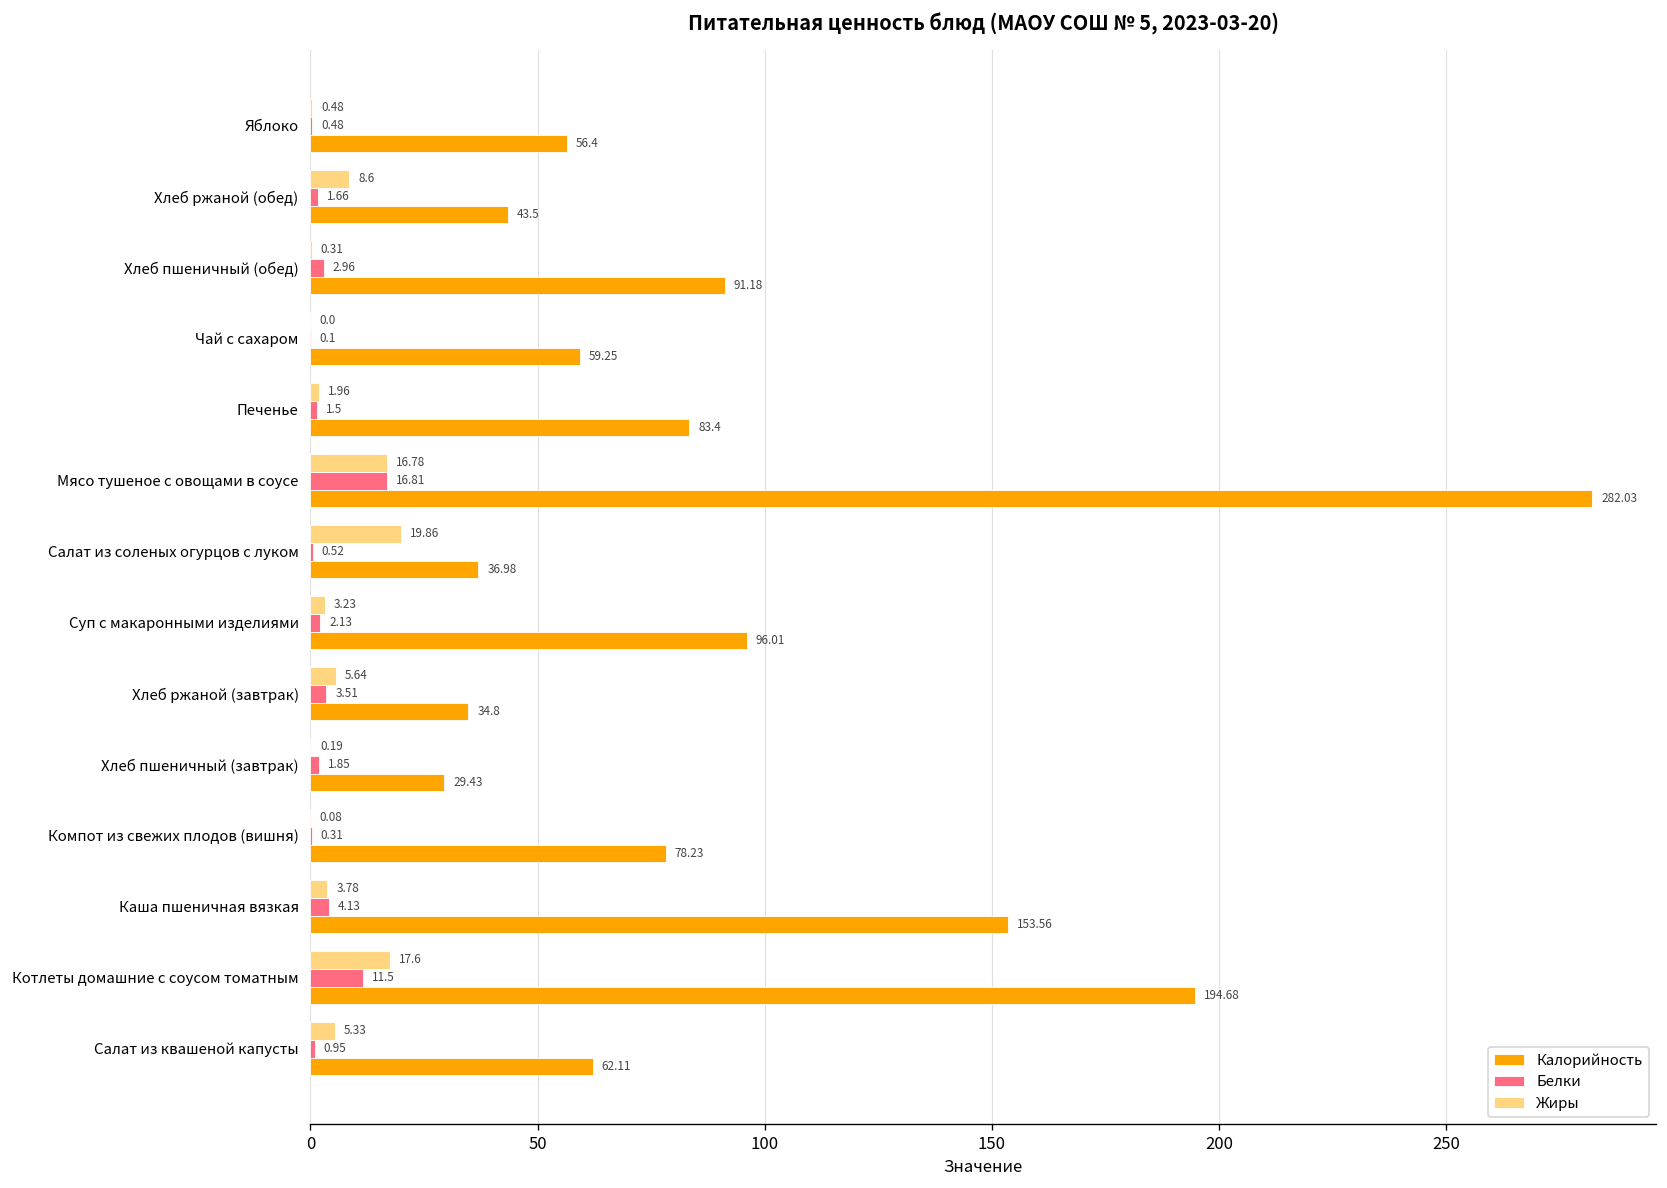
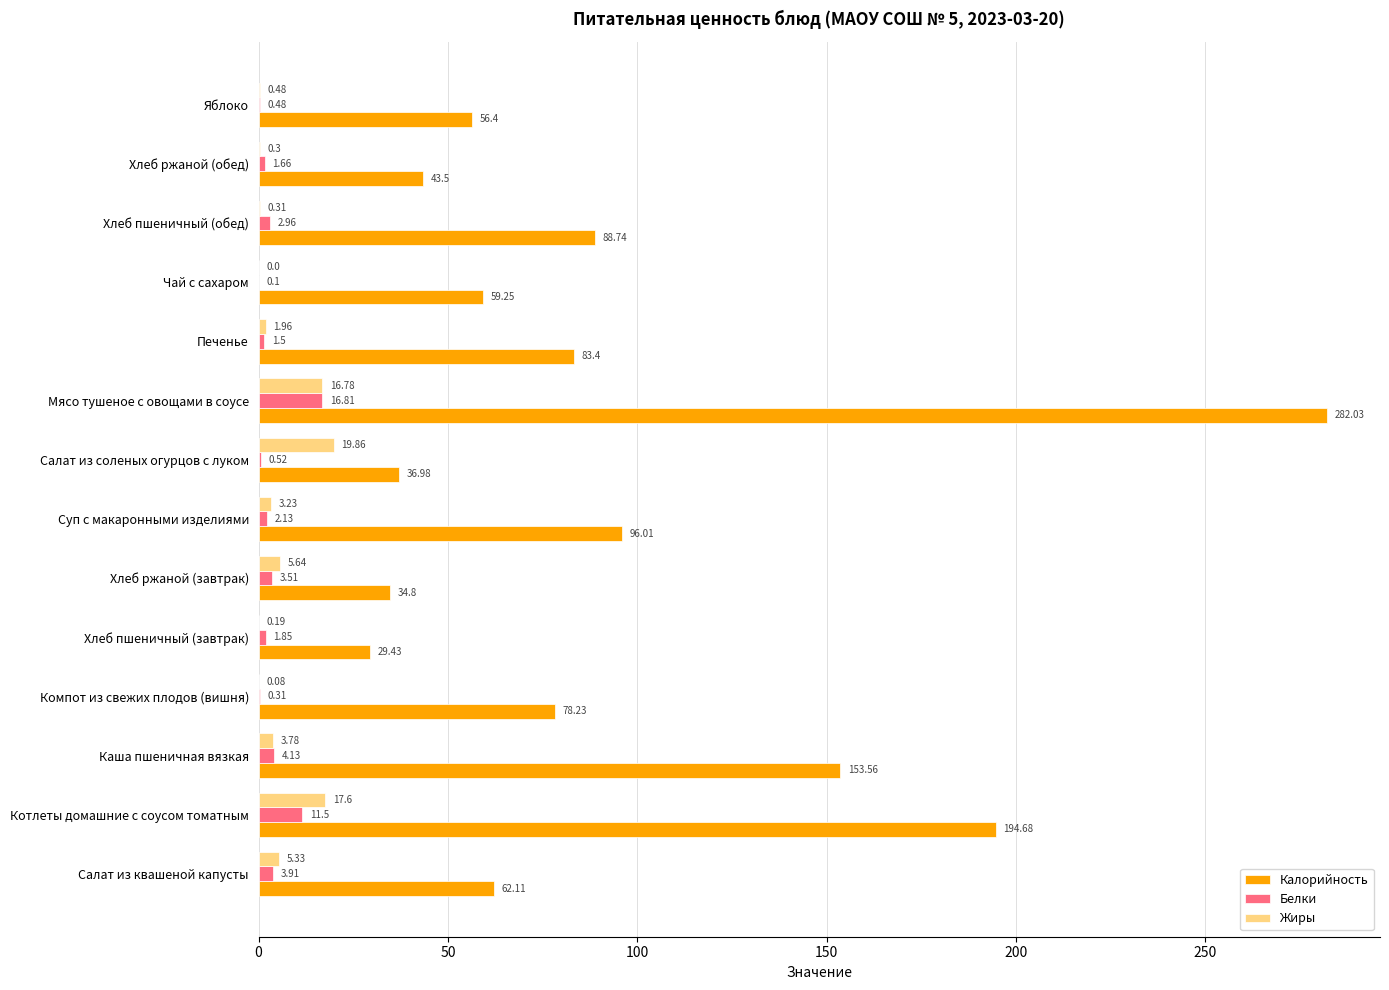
  {
    "Калорийность": {
      "Яблоко": 56.4,
      "Хлеб ржаной (обед)": 43.5,
-     "Хлеб пшеничный (обед)": 91.18,
+     "Хлеб пшеничный (обед)": 88.74,
      "Чай с сахаром": 59.25,
      "Печенье": 83.4,
      "Мясо тушеное с овощами в соусе": 282.03,
      "Салат из соленых огурцов с луком": 36.98,
      "Суп с макаронными изделиями": 96.01,
      "Хлеб ржаной (завтрак)": 34.8,
      "Хлеб пшеничный (завтрак)": 29.43,
      "Компот из свежих плодов (вишня)": 78.23,
      "Каша пшеничная вязкая": 153.56,
      "Котлеты домашние с соусом томатным": 194.68,
      "Салат из квашеной капусты": 62.11
    },
    "Белки": {
      "Яблоко": 0.48,
      "Хлеб ржаной (обед)": 1.66,
      "Хлеб пшеничный (обед)": 2.96,
      "Чай с сахаром": 0.1,
      "Печенье": 1.5,
      "Мясо тушеное с овощами в соусе": 16.81,
      "Салат из соленых огурцов с луком": 0.52,
      "Суп с макаронными изделиями": 2.13,
      "Хлеб ржаной (завтрак)": 3.51,
      "Хлеб пшеничный (завтрак)": 1.85,
      "Компот из свежих плодов (вишня)": 0.31,
      "Каша пшеничная вязкая": 4.13,
      "Котлеты домашние с соусом томатным": 11.5,
-     "Салат из квашеной капусты": 0.95
+     "Салат из квашеной капусты": 3.91
    },
    "Жиры": {
      "Яблоко": 0.48,
-     "Хлеб ржаной (обед)": 8.6,
+     "Хлеб ржаной (обед)": 0.3,
      "Хлеб пшеничный (обед)": 0.31,
      "Чай с сахаром": 0.0,
      "Печенье": 1.96,
      "Мясо тушеное с овощами в соусе": 16.78,
      "Салат из соленых огурцов с луком": 19.86,
      "Суп с макаронными изделиями": 3.23,
      "Хлеб ржаной (завтрак)": 5.64,
      "Хлеб пшеничный (завтрак)": 0.19,
      "Компот из свежих плодов (вишня)": 0.08,
      "Каша пшеничная вязкая": 3.78,
      "Котлеты домашние с соусом томатным": 17.6,
      "Салат из квашеной капусты": 5.33
    }
  }
